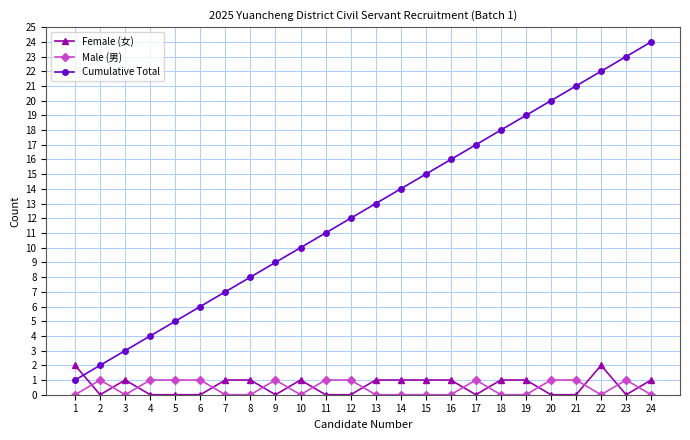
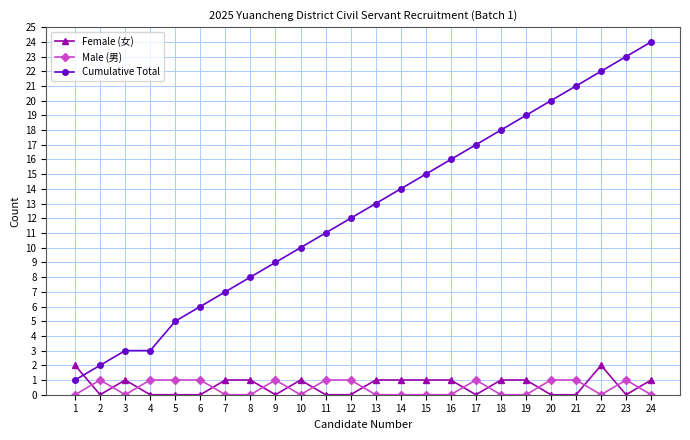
  {
    "Female (女)": {
      "1": 2,
      "2": 0,
      "3": 1,
      "4": 0,
      "5": 0,
      "6": 0,
      "7": 1,
      "8": 1,
      "9": 0,
      "10": 1,
      "11": 0,
      "12": 0,
      "13": 1,
      "14": 1,
      "15": 1,
      "16": 1,
      "17": 0,
      "18": 1,
      "19": 1,
      "20": 0,
      "21": 0,
      "22": 2,
      "23": 0,
      "24": 1
    },
    "Male (男)": {
      "1": 0,
      "2": 1,
      "3": 0,
      "4": 1,
      "5": 1,
      "6": 1,
      "7": 0,
      "8": 0,
      "9": 1,
      "10": 0,
      "11": 1,
      "12": 1,
      "13": 0,
      "14": 0,
      "15": 0,
      "16": 0,
      "17": 1,
      "18": 0,
      "19": 0,
      "20": 1,
      "21": 1,
      "22": 0,
      "23": 1,
      "24": 0
    },
    "Cumulative Total": {
      "1": 1,
      "2": 2,
      "3": 3,
-     "4": 4,
+     "4": 3,
      "5": 5,
      "6": 6,
      "7": 7,
      "8": 8,
      "9": 9,
      "10": 10,
      "11": 11,
      "12": 12,
      "13": 13,
      "14": 14,
      "15": 15,
      "16": 16,
      "17": 17,
      "18": 18,
      "19": 19,
      "20": 20,
      "21": 21,
      "22": 22,
      "23": 23,
      "24": 24
    }
  }
